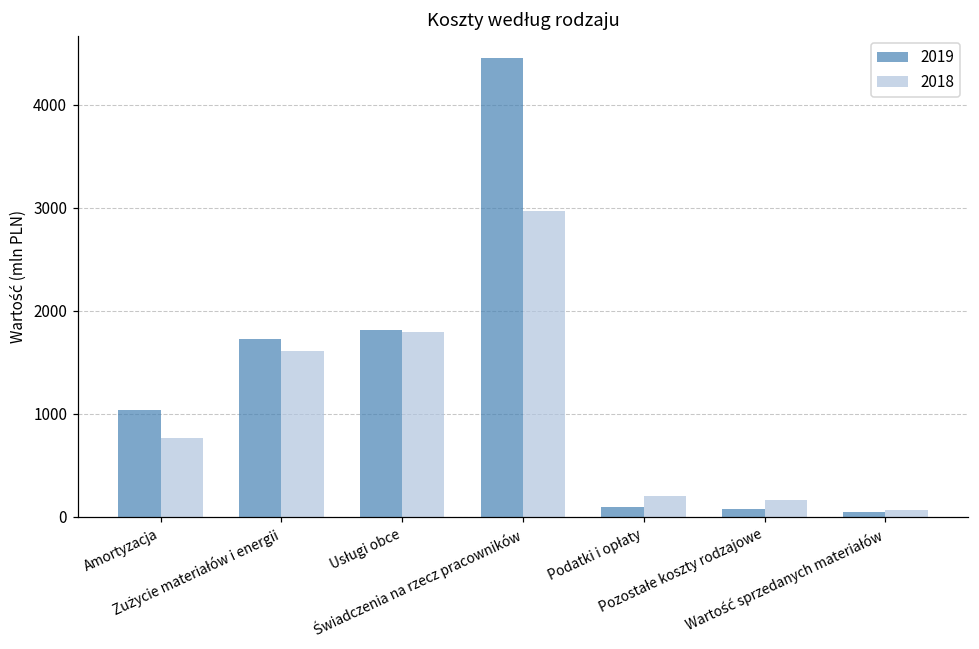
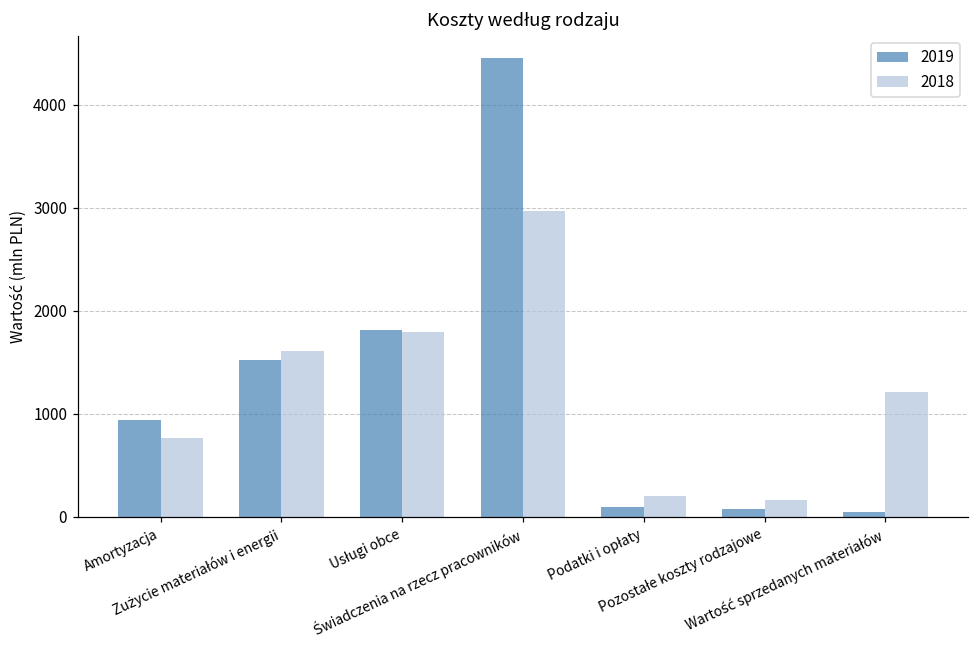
  {
    "2019": {
-     "Amortyzacja": 1000,
-     "Zużycie materiałów i energii": 1700,
+     "Amortyzacja": 900,
+     "Zużycie materiałów i energii": 1500,
      "Usługi obce": 1800,
      "Świadczenia na rzecz pracowników": 4400,
      "Podatki i opłaty": 100,
      "Pozostałe koszty rodzajowe": 100,
      "Wartość sprzedanych materiałów": 100
    },
    "2018": {
      "Amortyzacja": 800,
      "Zużycie materiałów i energii": 1600,
      "Usługi obce": 1800,
      "Świadczenia na rzecz pracowników": 3000,
      "Podatki i opłaty": 200,
      "Pozostałe koszty rodzajowe": 200,
-     "Wartość sprzedanych materiałów": 100
+     "Wartość sprzedanych materiałów": 1200
    }
  }
